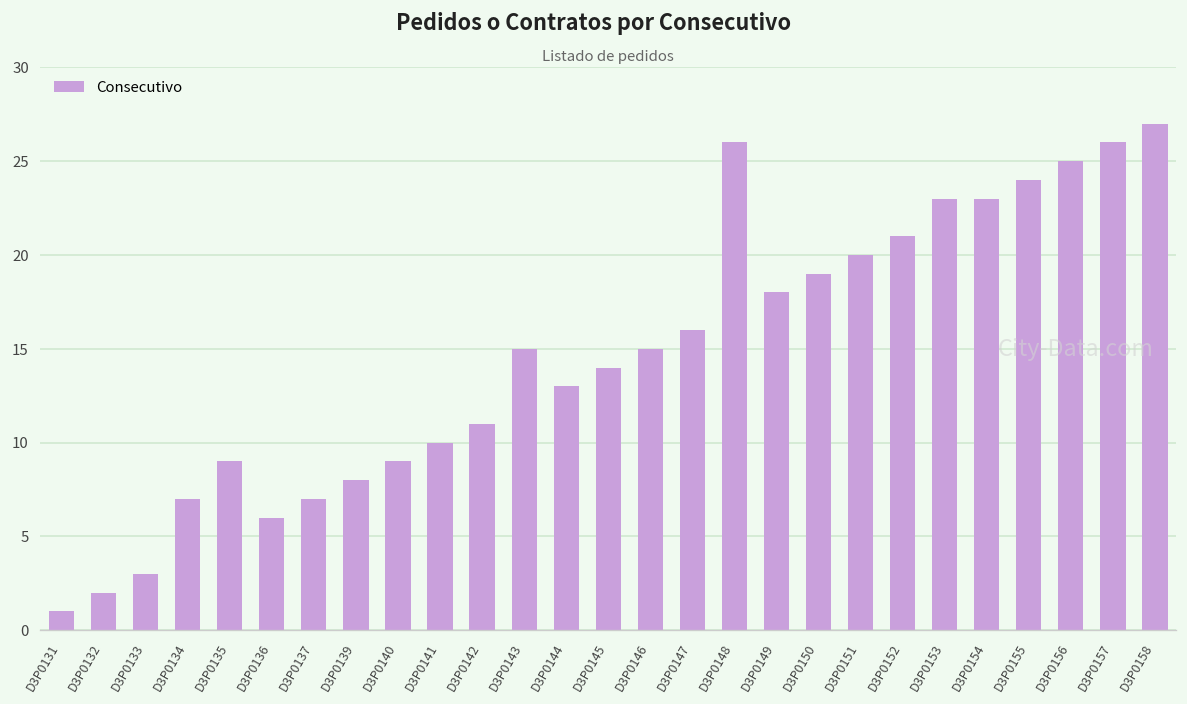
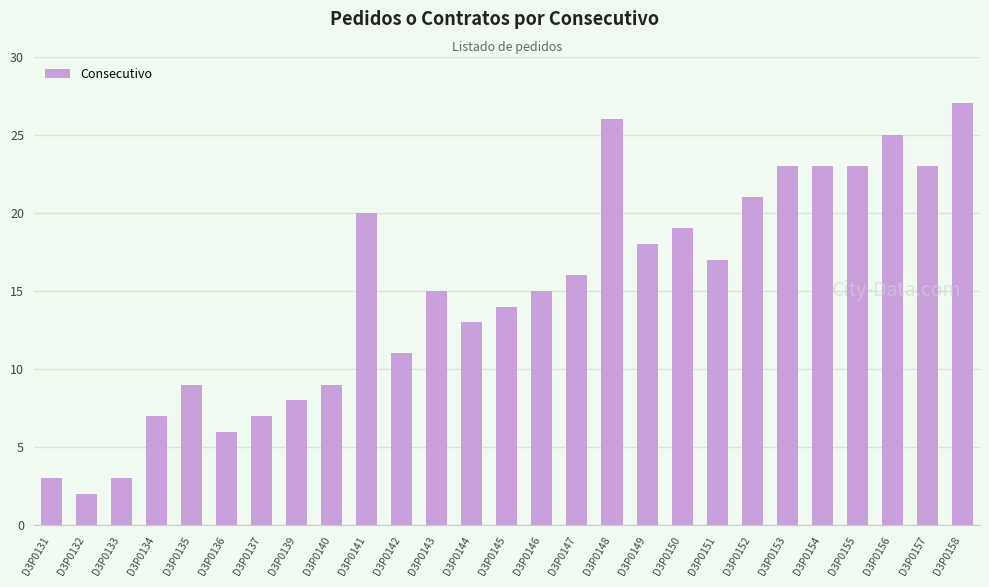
  {
-   "D3P0131": 1,
+   "D3P0131": 3,
    "D3P0132": 2,
    "D3P0133": 3,
    "D3P0134": 7,
    "D3P0135": 9,
    "D3P0136": 6,
    "D3P0137": 7,
    "D3P0139": 8,
    "D3P0140": 9,
-   "D3P0141": 10,
+   "D3P0141": 20,
    "D3P0142": 11,
    "D3P0143": 15,
    "D3P0144": 13,
    "D3P0145": 14,
    "D3P0146": 15,
    "D3P0147": 16,
    "D3P0148": 26,
    "D3P0149": 18,
    "D3P0150": 19,
-   "D3P0151": 20,
+   "D3P0151": 17,
    "D3P0152": 21,
    "D3P0153": 23,
    "D3P0154": 23,
-   "D3P0155": 24,
+   "D3P0155": 23,
    "D3P0156": 25,
-   "D3P0157": 26,
+   "D3P0157": 23,
    "D3P0158": 27
  }
